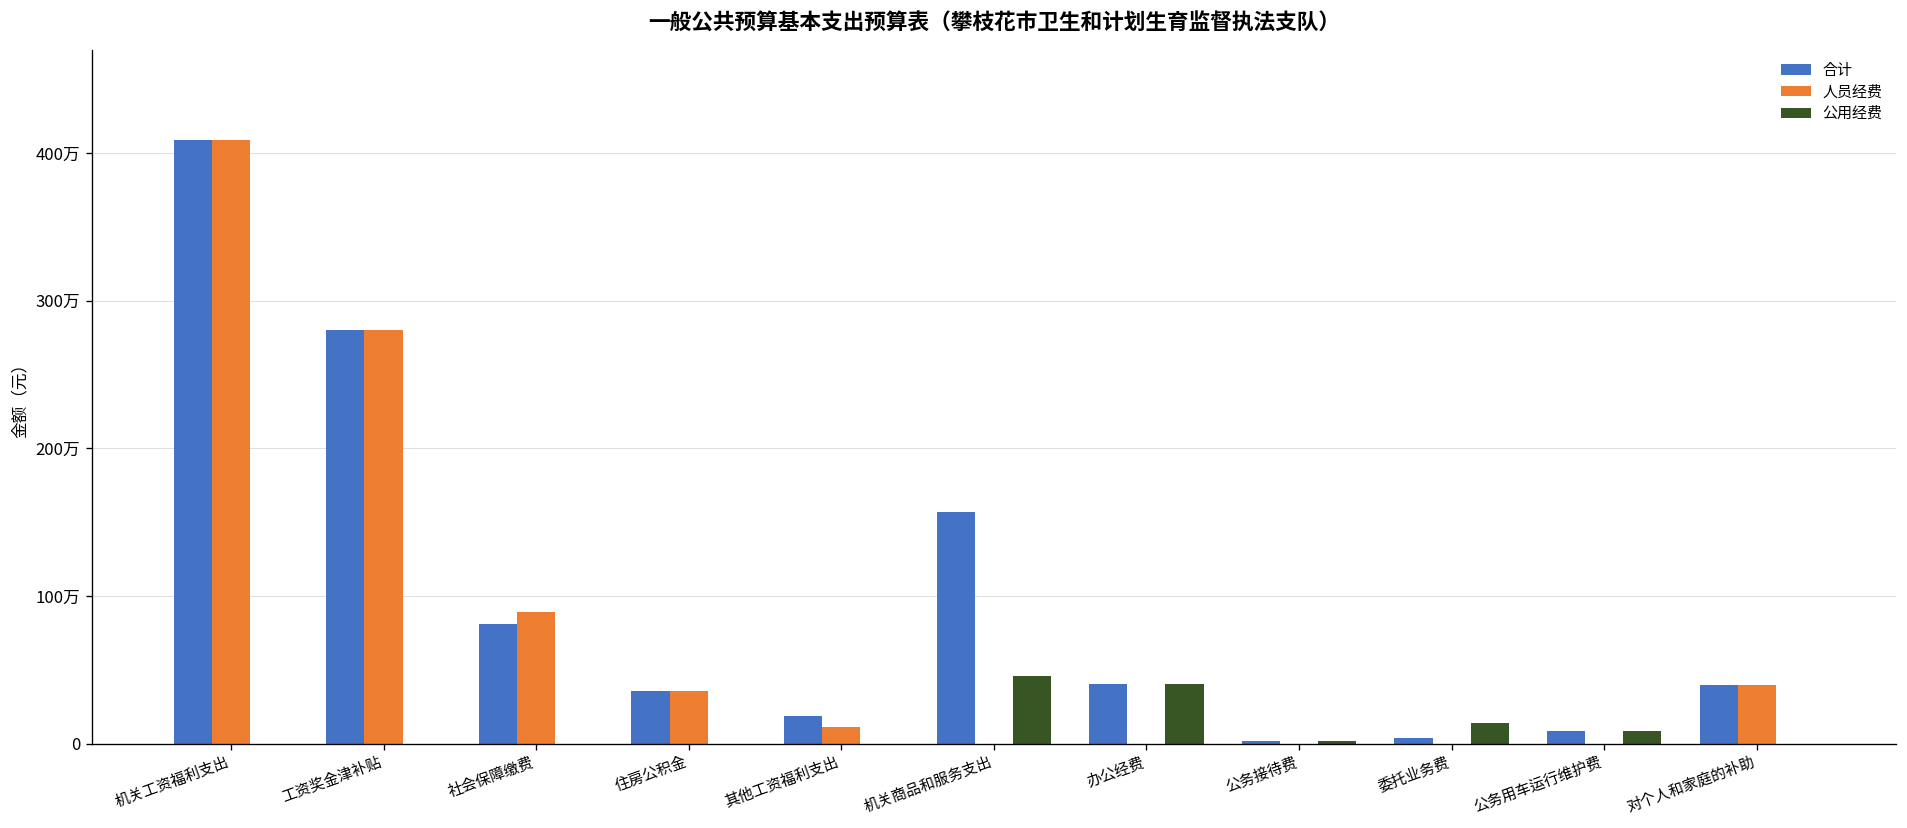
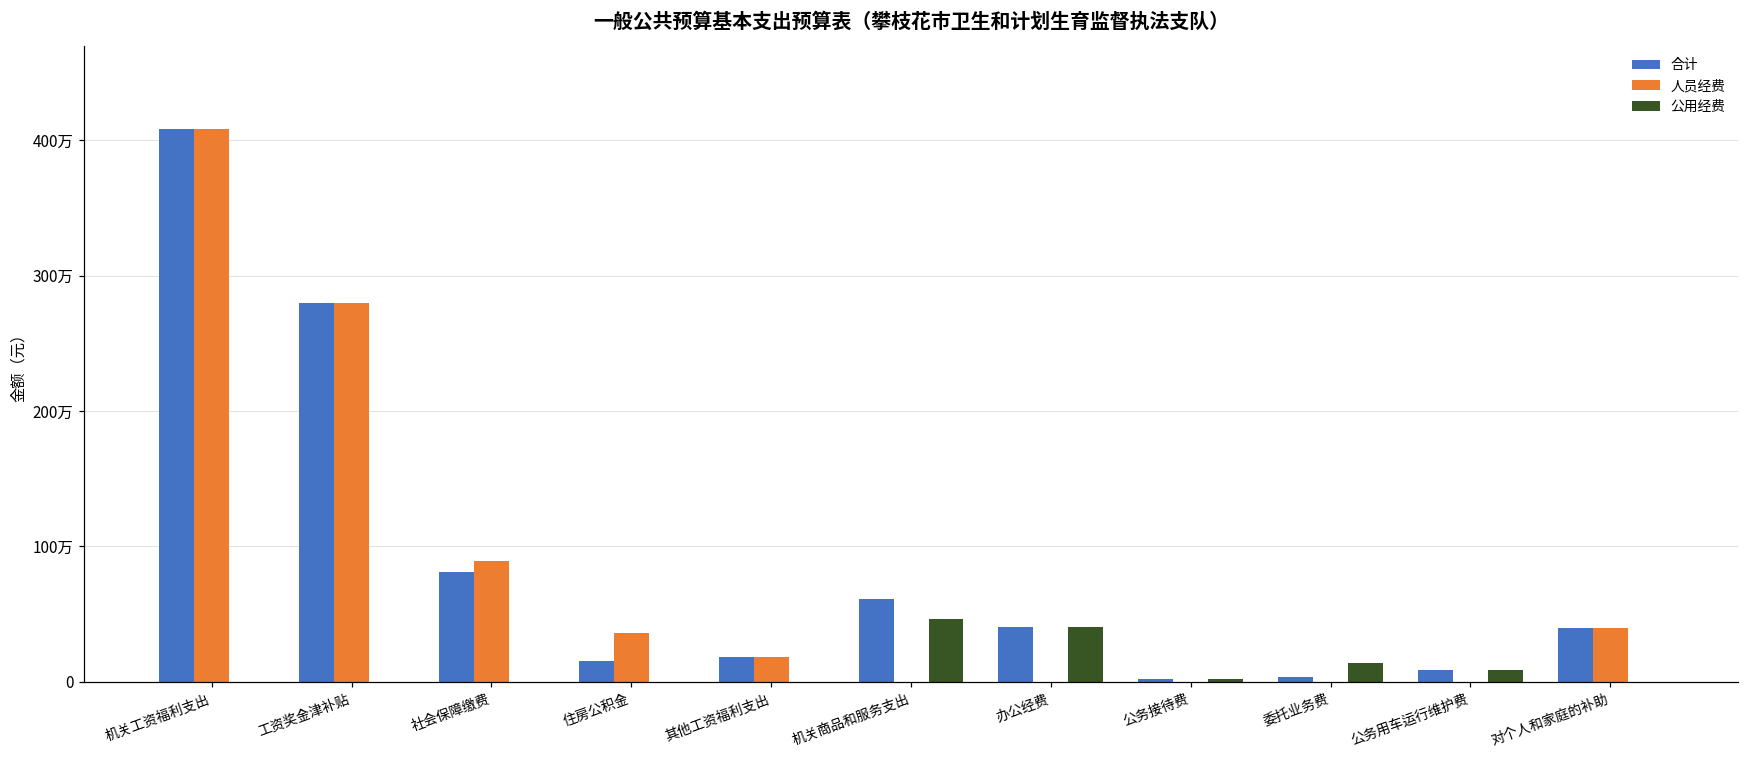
  {
    "合计": {
      "机关工资福利支出": "409万",
      "工资奖金津补贴": "280万",
      "社会保障缴费": "81万",
-     "住房公积金": "36万",
+     "住房公积金": "16万",
      "其他工资福利支出": "18万",
-     "机关商品和服务支出": "157万",
+     "机关商品和服务支出": "61万",
      "办公经费": "40万",
      "委托业务费": "4万",
      "公务用车运行维护费": "9万",
      "对个人和家庭的补助": "39万"
    },
    "人员经费": {
      "机关工资福利支出": "409万",
      "工资奖金津补贴": "280万",
      "社会保障缴费": "89万",
      "住房公积金": "36万",
-     "其他工资福利支出": "11万",
+     "其他工资福利支出": "18万",
      "机关商品和服务支出": "0万",
      "办公经费": "0万",
      "公务接待费": "0万",
      "委托业务费": "0万",
      "公务用车运行维护费": "0万",
      "对个人和家庭的补助": "39万"
    },
    "公用经费": {
      "机关工资福利支出": "0万",
      "工资奖金津补贴": "0万",
      "社会保障缴费": "0万",
      "住房公积金": "0万",
      "其他工资福利支出": "0万",
      "机关商品和服务支出": "46万",
      "办公经费": "40万",
      "委托业务费": "14万",
      "公务用车运行维护费": "9万",
      "对个人和家庭的补助": "0万"
    }
  }
